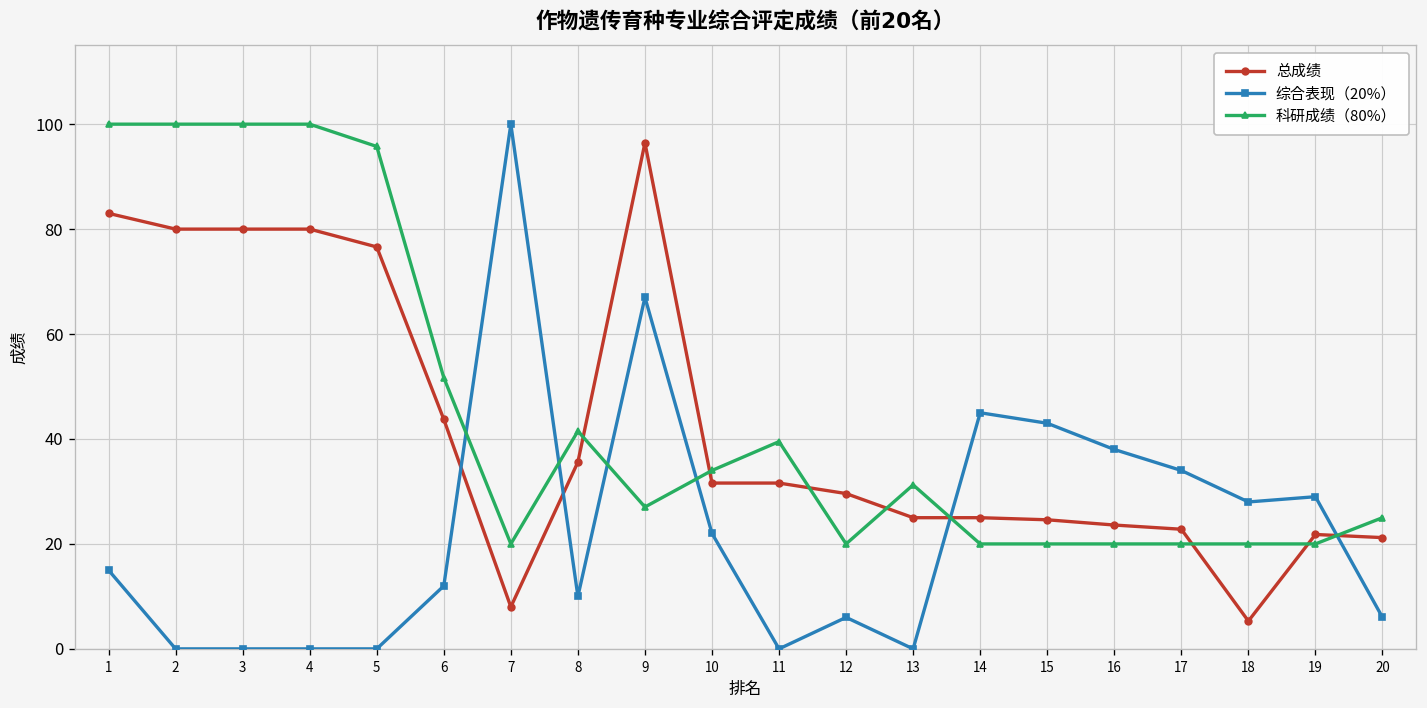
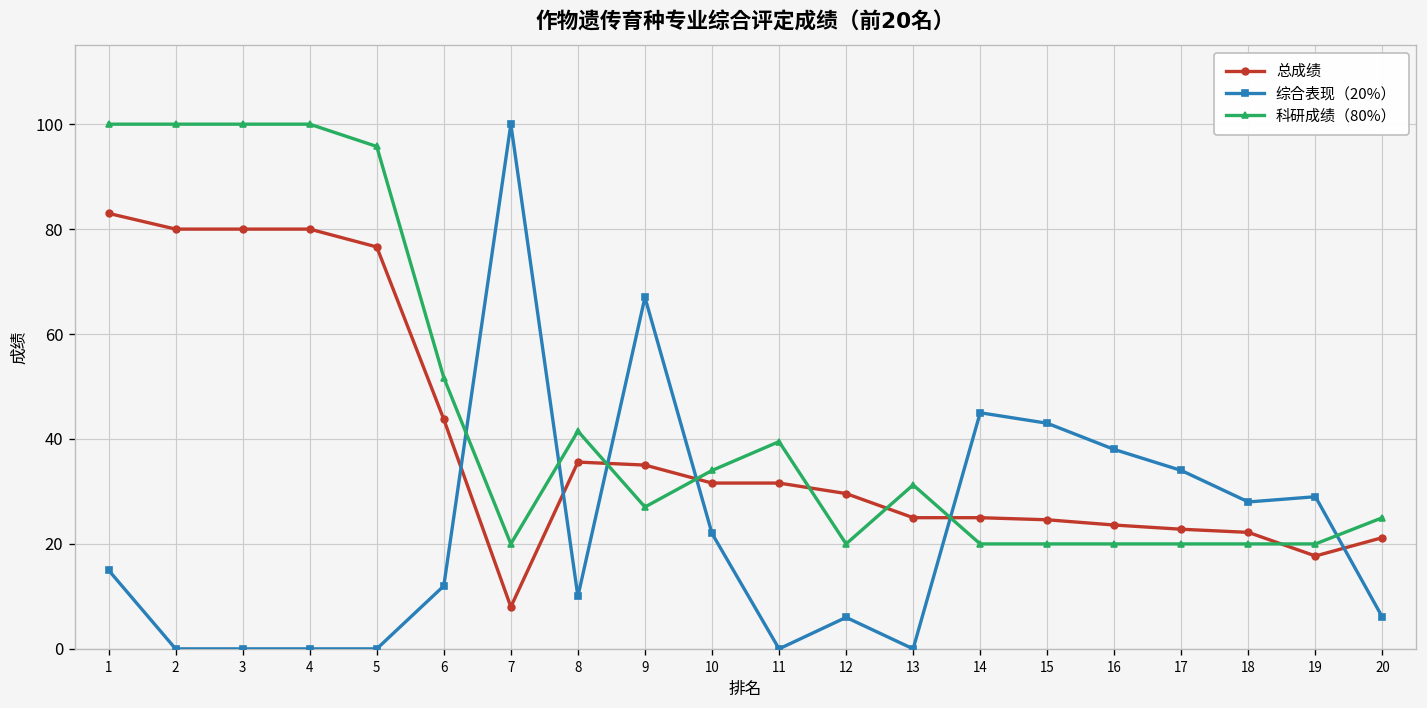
  {
    "总成绩": {
      "1": 83,
      "2": 80,
      "3": 80,
      "4": 80,
      "5": 77,
      "6": 44,
      "7": 8,
      "8": 36,
-     "9": 96,
+     "9": 35,
      "10": 32,
      "11": 32,
      "12": 30,
      "13": 25,
      "14": 25,
      "15": 25,
      "16": 24,
      "17": 23,
-     "18": 5,
-     "19": 22,
+     "18": 22,
+     "19": 18,
      "20": 21
    },
    "综合表现（20%）": {
      "1": 15,
      "2": 0,
      "3": 0,
      "4": 0,
      "5": 0,
      "6": 12,
      "7": 100,
      "8": 10,
      "9": 67,
      "10": 22,
      "11": 0,
      "12": 6,
      "13": 0,
      "14": 45,
      "15": 43,
      "16": 38,
      "17": 34,
      "18": 28,
      "19": 29,
      "20": 6
    },
    "科研成绩（80%）": {
      "1": 100,
      "2": 100,
      "3": 100,
      "4": 100,
      "5": 96,
      "6": 52,
      "7": 20,
      "8": 42,
      "9": 27,
      "10": 34,
      "11": 40,
      "12": 20,
      "13": 31,
      "14": 20,
      "15": 20,
      "16": 20,
      "17": 20,
      "18": 20,
      "19": 20,
      "20": 25
    }
  }
